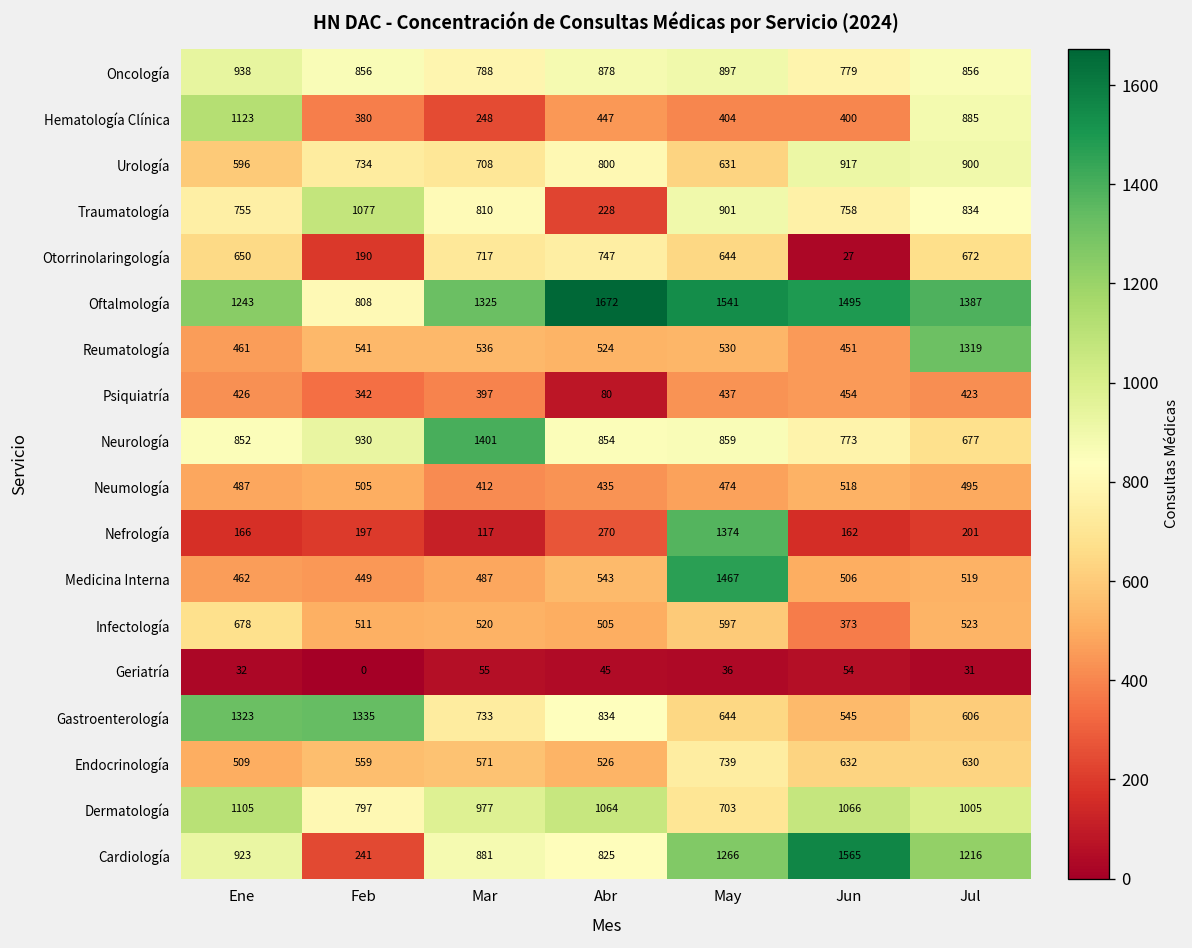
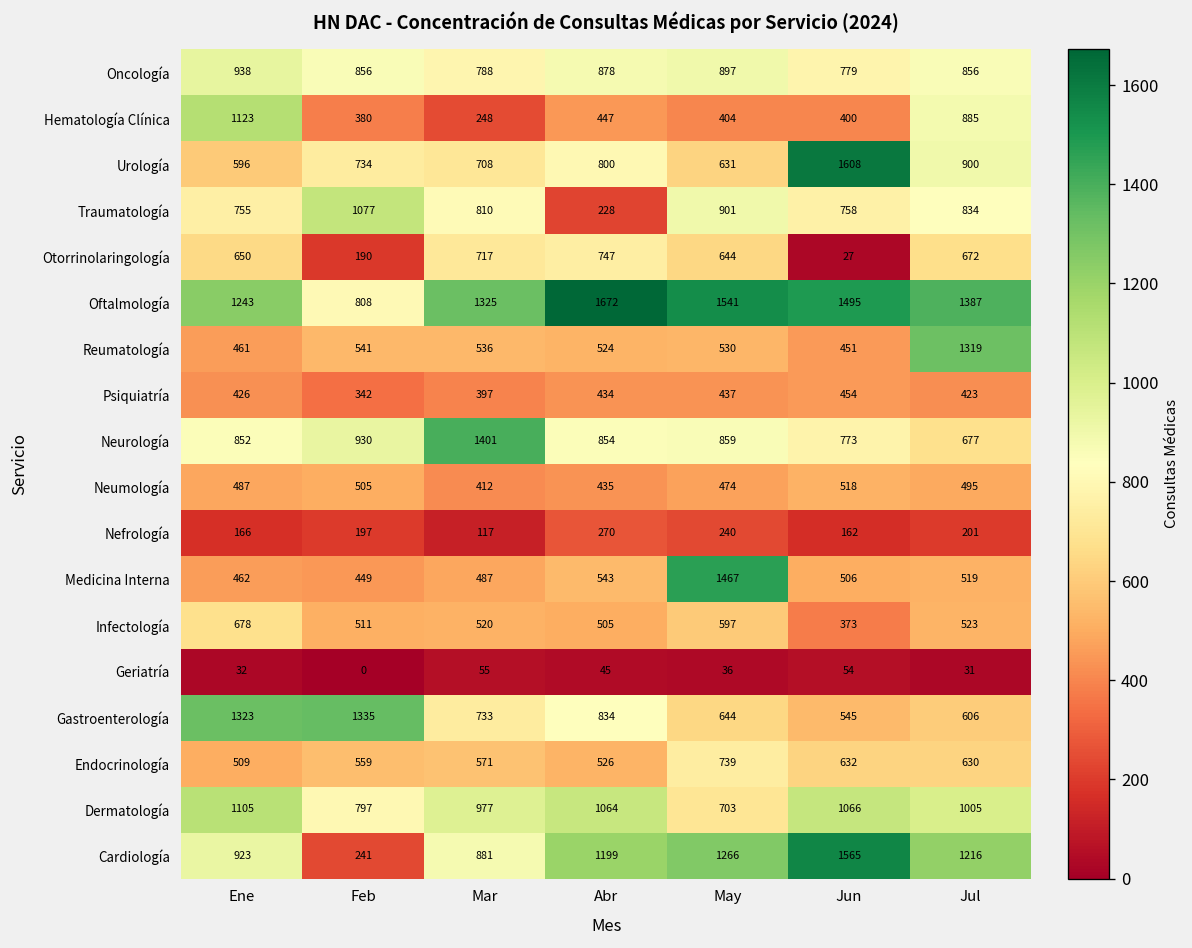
  {
    "Oncología": {
      "Ene": 938,
      "Feb": 856,
      "Mar": 788,
      "Abr": 878,
      "May": 897,
      "Jun": 779,
      "Jul": 856
    },
    "Hematología Clínica": {
      "Ene": 1123,
      "Feb": 380,
      "Mar": 248,
      "Abr": 447,
      "May": 404,
      "Jun": 400,
      "Jul": 885
    },
    "Urología": {
      "Ene": 596,
      "Feb": 734,
      "Mar": 708,
      "Abr": 800,
      "May": 631,
-     "Jun": 917,
+     "Jun": 1608,
      "Jul": 900
    },
    "Traumatología": {
      "Ene": 755,
      "Feb": 1077,
      "Mar": 810,
      "Abr": 228,
      "May": 901,
      "Jun": 758,
      "Jul": 834
    },
    "Otorrinolaringología": {
      "Ene": 650,
      "Feb": 190,
      "Mar": 717,
      "Abr": 747,
      "May": 644,
      "Jun": 27,
      "Jul": 672
    },
    "Oftalmología": {
      "Ene": 1243,
      "Feb": 808,
      "Mar": 1325,
      "Abr": 1672,
      "May": 1541,
      "Jun": 1495,
      "Jul": 1387
    },
    "Reumatología": {
      "Ene": 461,
      "Feb": 541,
      "Mar": 536,
      "Abr": 524,
      "May": 530,
      "Jun": 451,
      "Jul": 1319
    },
    "Psiquiatría": {
      "Ene": 426,
      "Feb": 342,
      "Mar": 397,
-     "Abr": 80,
+     "Abr": 434,
      "May": 437,
      "Jun": 454,
      "Jul": 423
    },
    "Neurología": {
      "Ene": 852,
      "Feb": 930,
      "Mar": 1401,
      "Abr": 854,
      "May": 859,
      "Jun": 773,
      "Jul": 677
    },
    "Neumología": {
      "Ene": 487,
      "Feb": 505,
      "Mar": 412,
      "Abr": 435,
      "May": 474,
      "Jun": 518,
      "Jul": 495
    },
    "Nefrología": {
      "Ene": 166,
      "Feb": 197,
      "Mar": 117,
      "Abr": 270,
-     "May": 1374,
+     "May": 240,
      "Jun": 162,
      "Jul": 201
    },
    "Medicina Interna": {
      "Ene": 462,
      "Feb": 449,
      "Mar": 487,
      "Abr": 543,
      "May": 1467,
      "Jun": 506,
      "Jul": 519
    },
    "Infectología": {
      "Ene": 678,
      "Feb": 511,
      "Mar": 520,
      "Abr": 505,
      "May": 597,
      "Jun": 373,
      "Jul": 523
    },
    "Geriatría": {
      "Ene": 32,
      "Feb": 0,
      "Mar": 55,
      "Abr": 45,
      "May": 36,
      "Jun": 54,
      "Jul": 31
    },
    "Gastroenterología": {
      "Ene": 1323,
      "Feb": 1335,
      "Mar": 733,
      "Abr": 834,
      "May": 644,
      "Jun": 545,
      "Jul": 606
    },
    "Endocrinología": {
      "Ene": 509,
      "Feb": 559,
      "Mar": 571,
      "Abr": 526,
      "May": 739,
      "Jun": 632,
      "Jul": 630
    },
    "Dermatología": {
      "Ene": 1105,
      "Feb": 797,
      "Mar": 977,
      "Abr": 1064,
      "May": 703,
      "Jun": 1066,
      "Jul": 1005
    },
    "Cardiología": {
      "Ene": 923,
      "Feb": 241,
      "Mar": 881,
-     "Abr": 825,
+     "Abr": 1199,
      "May": 1266,
      "Jun": 1565,
      "Jul": 1216
    }
  }
